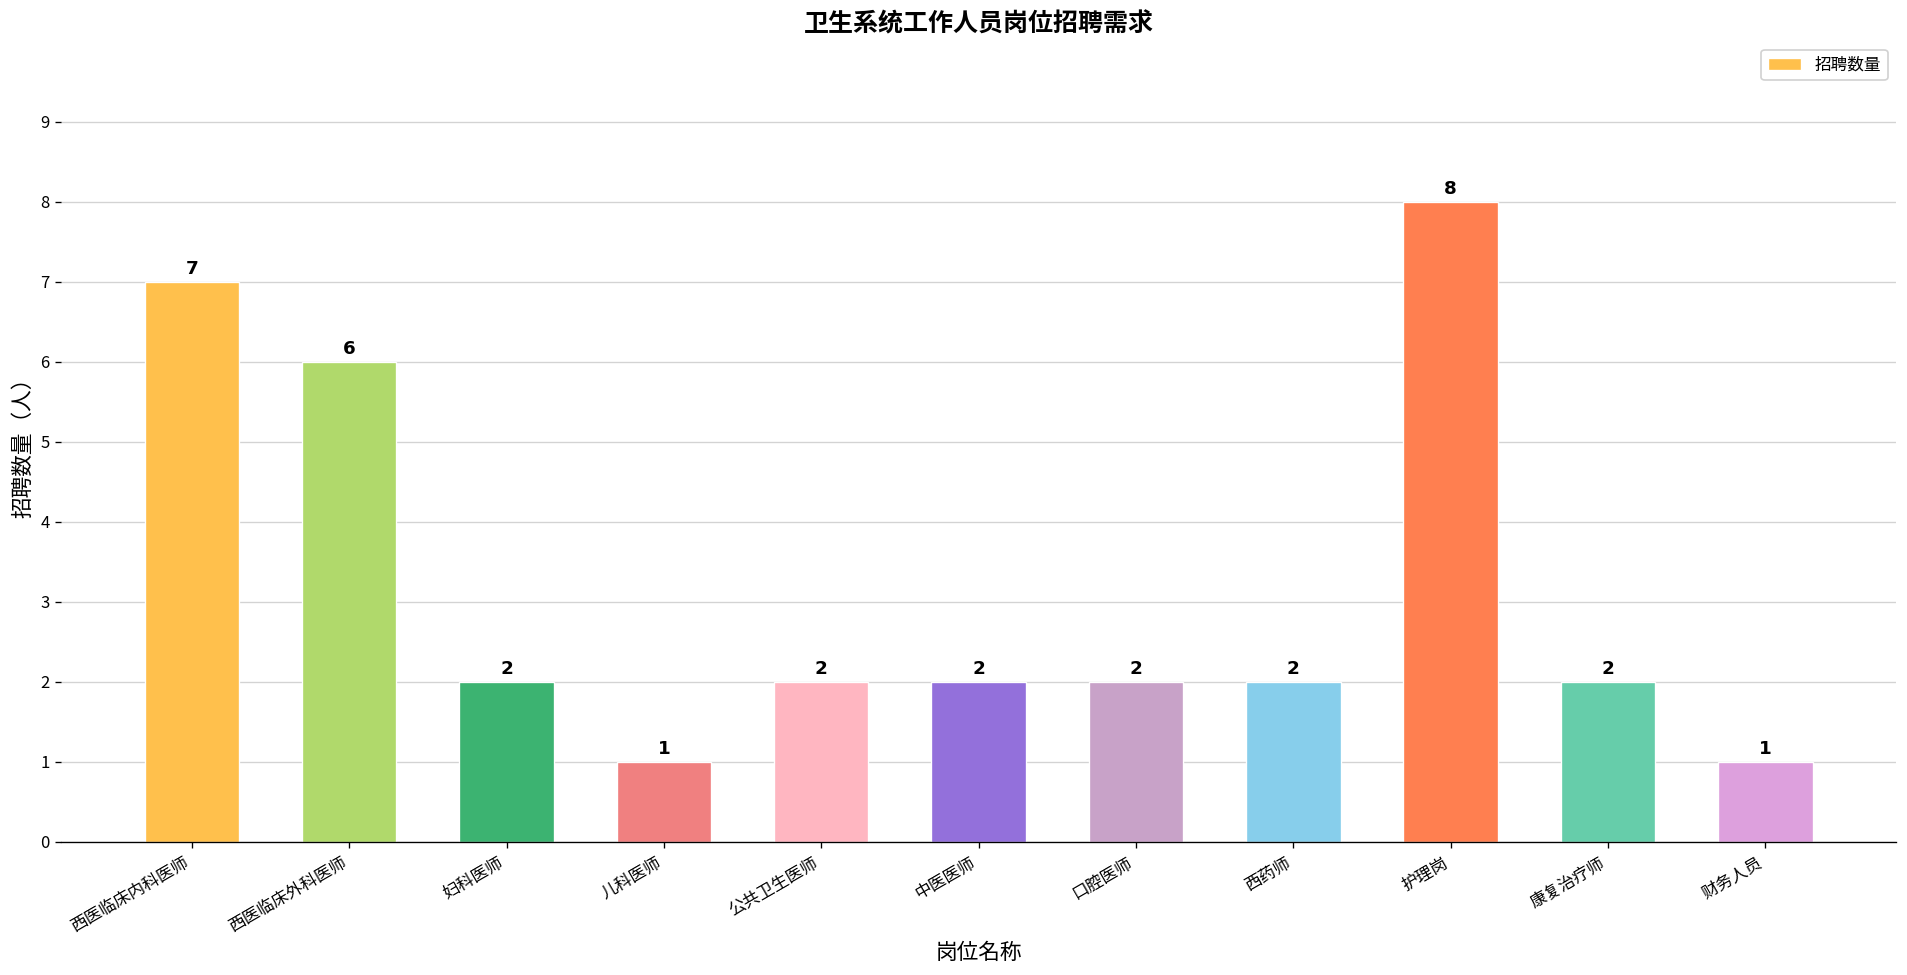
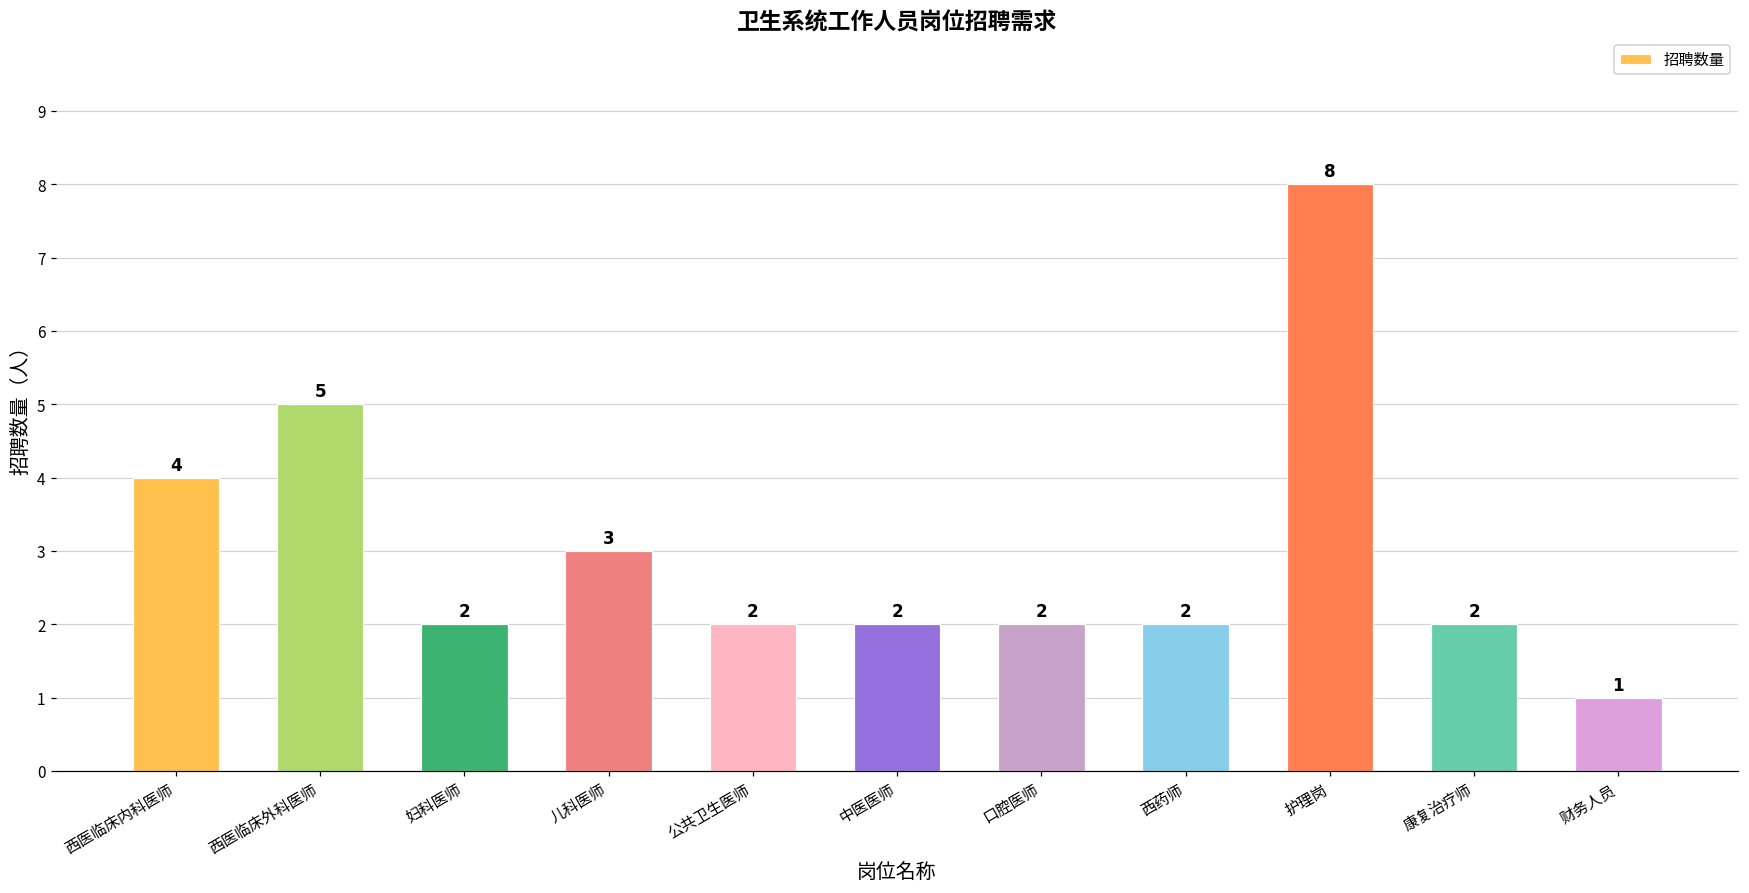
  {
-   "西医临床内科医师": 7,
-   "西医临床外科医师": 6,
+   "西医临床内科医师": 4,
+   "西医临床外科医师": 5,
    "妇科医师": 2,
-   "儿科医师": 1,
+   "儿科医师": 3,
    "公共卫生医师": 2,
    "中医医师": 2,
    "口腔医师": 2,
    "西药师": 2,
    "护理岗": 8,
    "康复治疗师": 2,
    "财务人员": 1
  }
